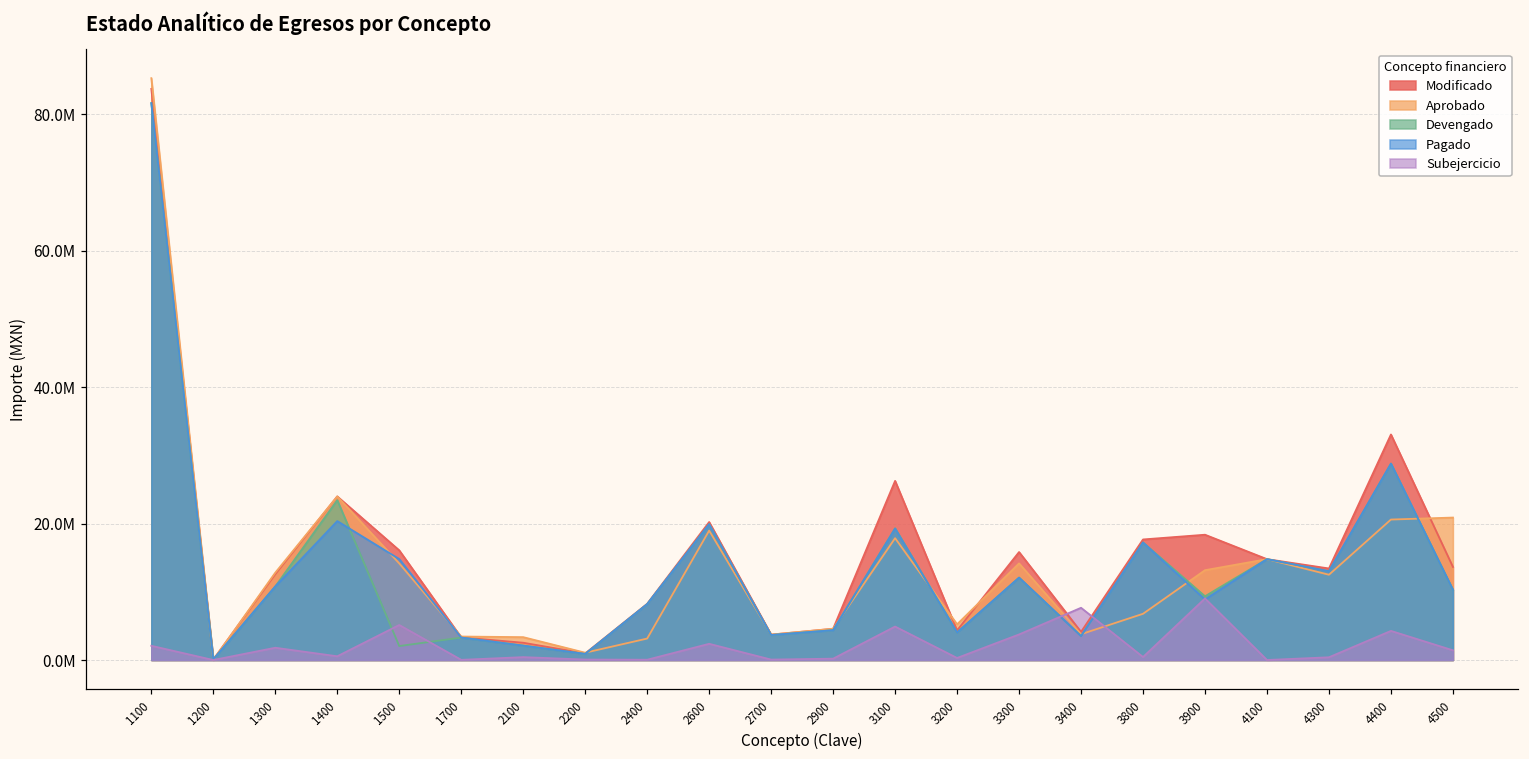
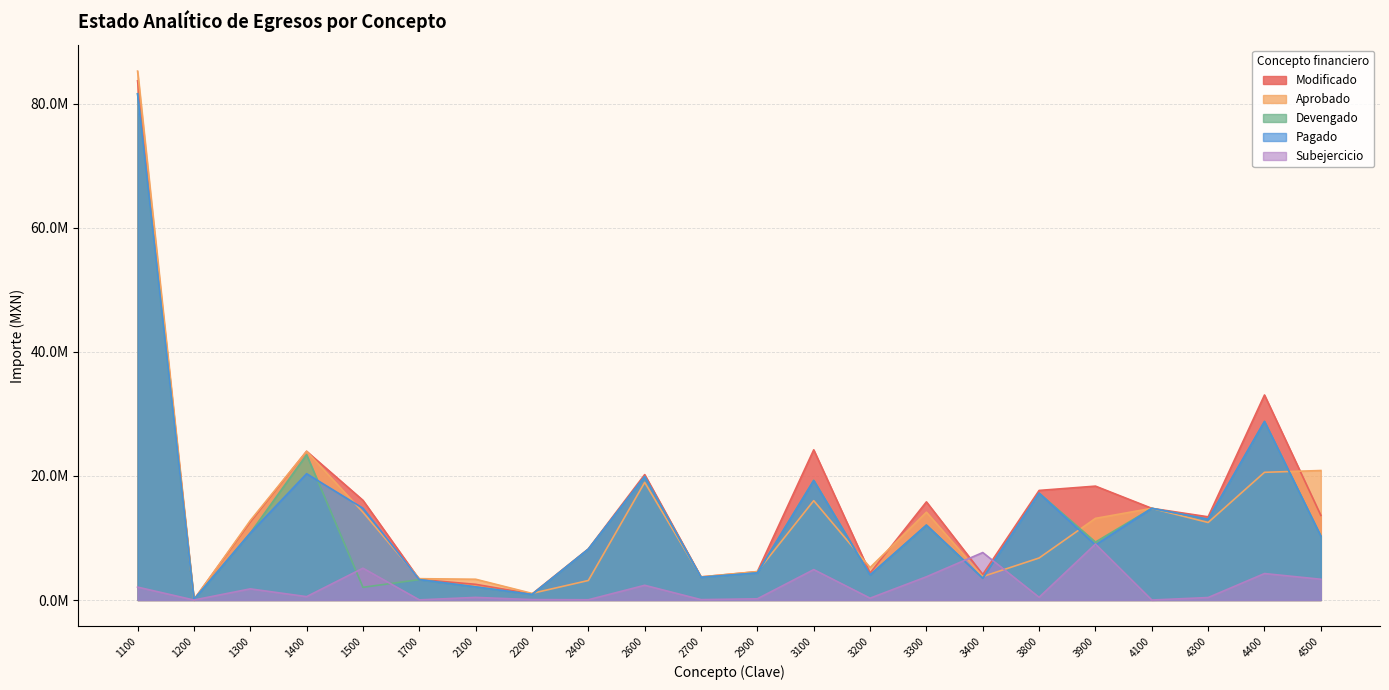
  {
    "Modificado": {
      "1100": 84000000,
      "1500": 16000000,
      "2100": 3000000,
-     "3100": 26000000,
+     "3100": 24000000,
      "3300": 16000000,
      "3800": 18000000,
      "3900": 18000000,
      "4400": 33000000,
      "4500": 14000000
    },
    "Aprobado": {
      "1100": 85000000,
      "1500": 14000000,
      "2100": 3000000,
      "2400": 3000000,
      "2600": 19000000,
-     "3100": 18000000,
+     "3100": 16000000,
      "3200": 5000000,
      "3300": 14000000,
      "3800": 7000000,
      "3900": 13000000,
      "4300": 13000000,
      "4400": 21000000,
      "4500": 21000000
    },
    "Devengado": {
      "1400": 23000000,
      "1500": 2000000
    },
    "Pagado": {
      "1400": 20000000,
      "1500": 15000000
    },
    "Subejercicio": {
      "1100": 2000000,
      "1300": 2000000,
      "1400": 1000000,
      "1500": 5000000,
      "1700": 0,
      "2100": 0,
      "2200": 0,
      "2400": 0,
      "2600": 2000000,
      "2700": 0,
      "2900": 0,
      "3100": 5000000,
      "3200": 0,
      "3300": 4000000,
      "3400": 8000000,
      "3800": 0,
      "4100": 0,
      "4300": 0,
      "4400": 4000000,
-     "4500": 1000000
+     "4500": 3000000
    }
  }
